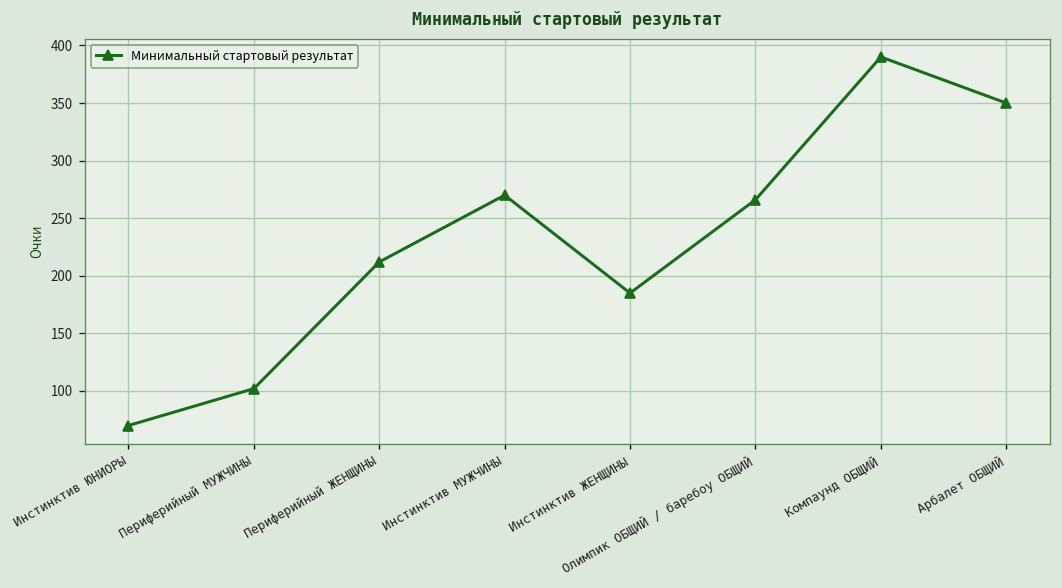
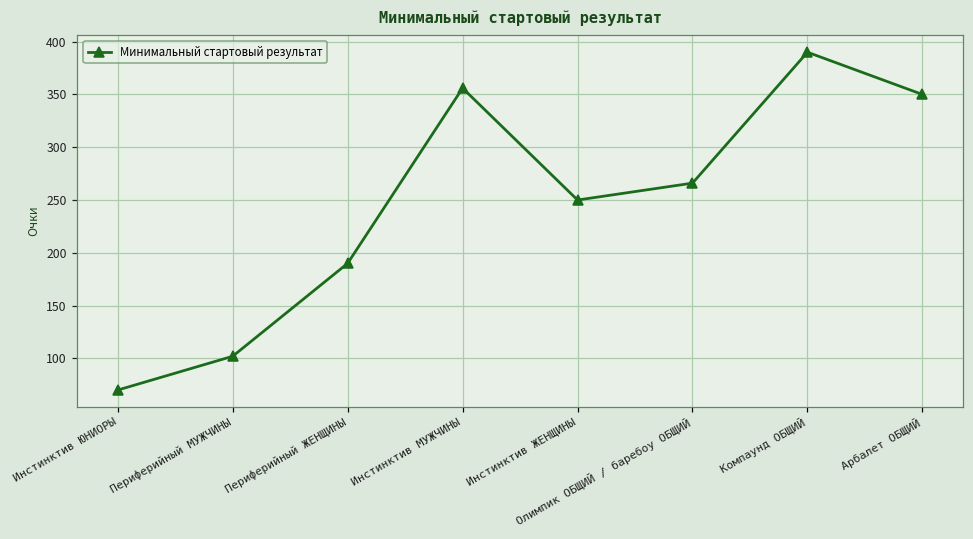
  {
    "Инстинктив ЮНИОРЫ": 70,
    "Периферийный МУЖЧИНЫ": 100,
-   "Периферийный ЖЕНЩИНЫ": 210,
-   "Инстинктив МУЖЧИНЫ": 270,
-   "Инстинктив ЖЕНЩИНЫ": 190,
+   "Периферийный ЖЕНЩИНЫ": 190,
+   "Инстинктив МУЖЧИНЫ": 360,
+   "Инстинктив ЖЕНЩИНЫ": 250,
    "Олимпик ОБЩИЙ / баребоу ОБЩИЙ": 270,
    "Компаунд ОБЩИЙ": 390,
    "Арбалет ОБЩИЙ": 350
  }
